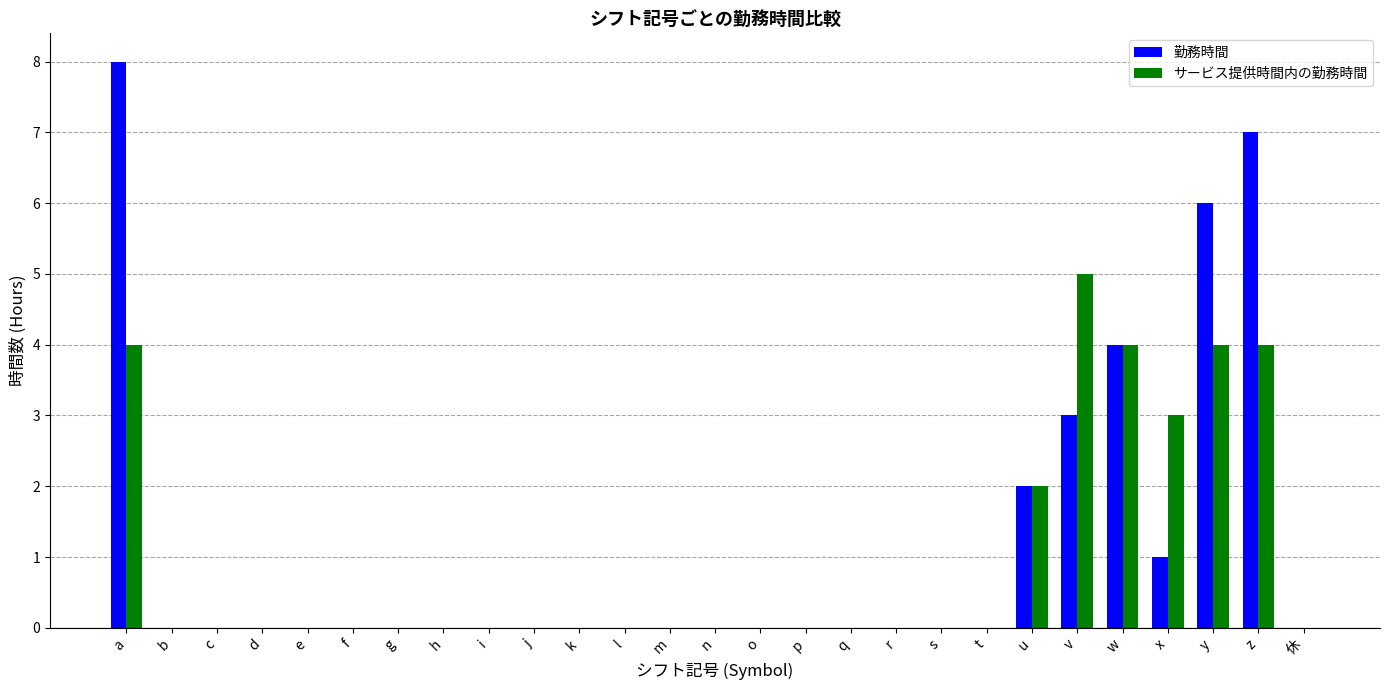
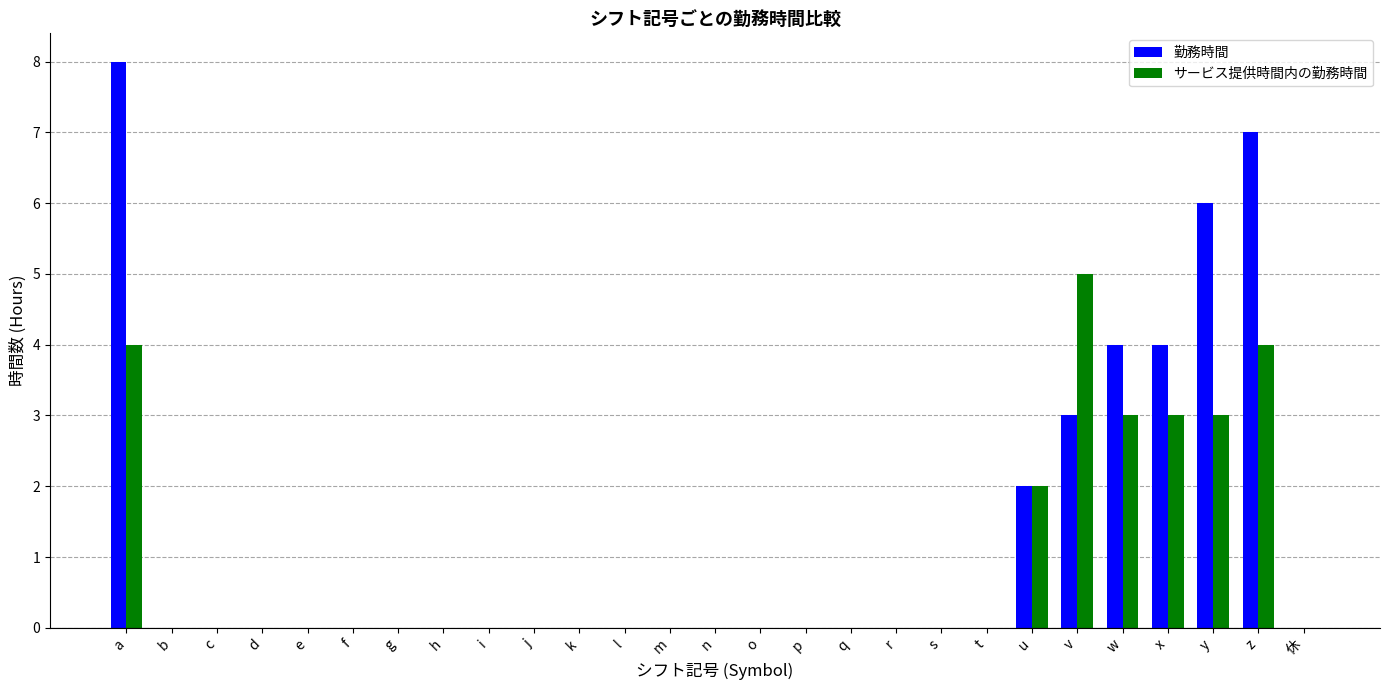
  {
    "勤務時間": {
      "a": 8,
      "b": 0,
      "c": 0,
      "d": 0,
      "e": 0,
      "f": 0,
      "g": 0,
      "h": 0,
      "i": 0,
      "j": 0,
      "k": 0,
      "l": 0,
      "m": 0,
      "n": 0,
      "o": 0,
      "p": 0,
      "q": 0,
      "r": 0,
      "s": 0,
      "t": 0,
      "u": 2,
      "v": 3,
      "w": 4,
-     "x": 1,
+     "x": 4,
      "y": 6,
      "z": 7,
      "休": 0
    },
    "サービス提供時間内の勤務時間": {
      "a": 4,
      "b": 0,
      "c": 0,
      "d": 0,
      "e": 0,
      "f": 0,
      "g": 0,
      "h": 0,
      "i": 0,
      "j": 0,
      "k": 0,
      "l": 0,
      "m": 0,
      "n": 0,
      "o": 0,
      "p": 0,
      "q": 0,
      "r": 0,
      "s": 0,
      "t": 0,
      "u": 2,
      "v": 5,
-     "w": 4,
+     "w": 3,
      "x": 3,
-     "y": 4,
+     "y": 3,
      "z": 4,
      "休": 0
    }
  }
